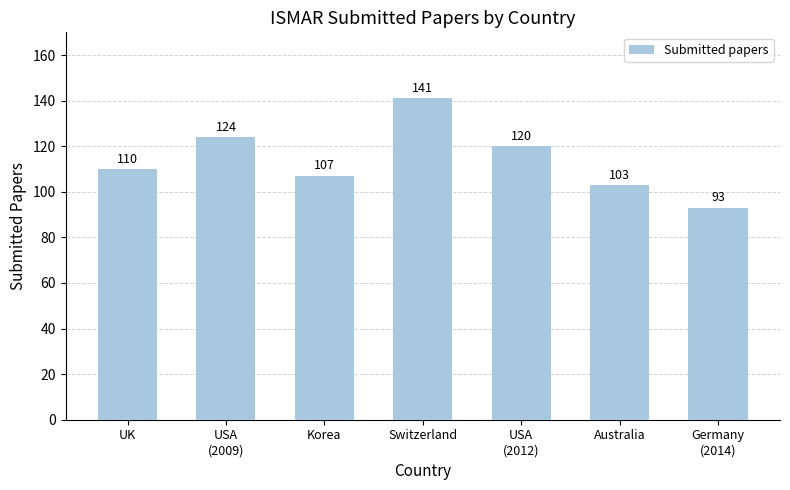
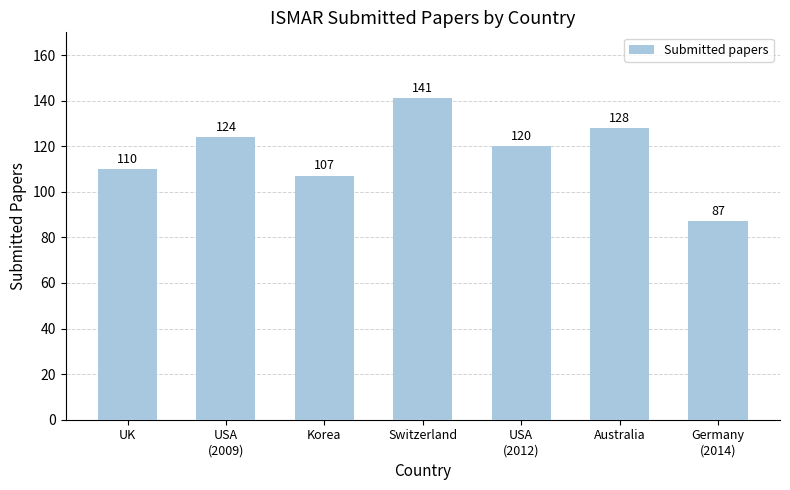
  {
    "UK": 110,
    "USA (2009)": 124,
    "Korea": 107,
    "Switzerland": 141,
    "USA (2012)": 120,
-   "Australia": 103,
-   "Germany (2014)": 93
+   "Australia": 128,
+   "Germany (2014)": 87
  }
